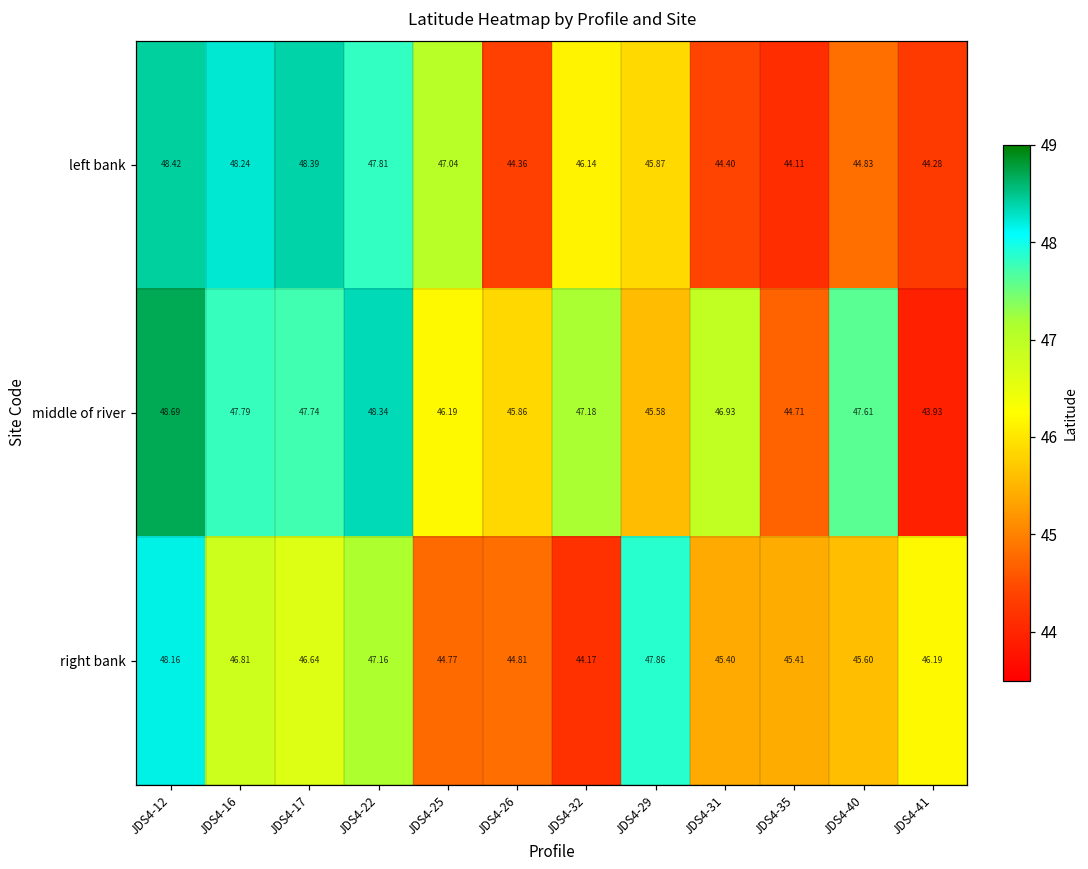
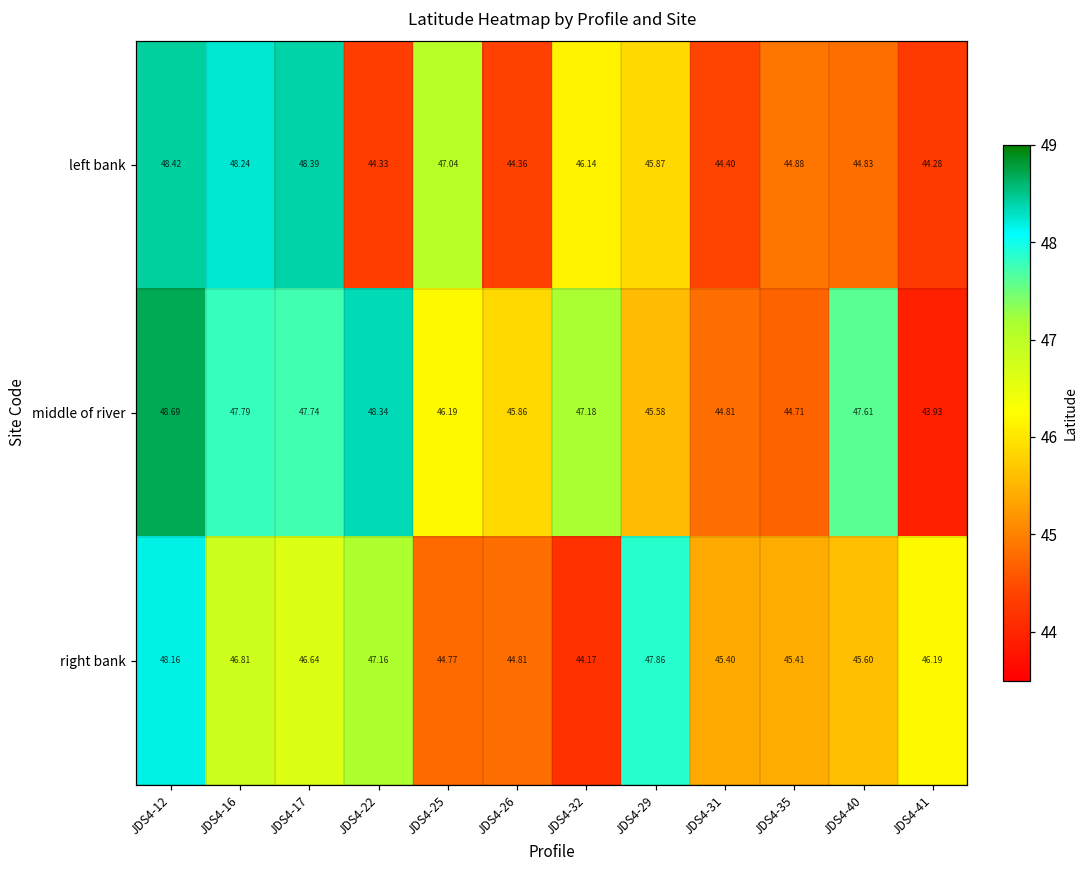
  {
    "left bank": {
      "JDS4-12": 48.42,
      "JDS4-16": 48.24,
      "JDS4-17": 48.39,
-     "JDS4-22": 47.81,
+     "JDS4-22": 44.33,
      "JDS4-25": 47.04,
      "JDS4-26": 44.36,
      "JDS4-32": 46.14,
      "JDS4-29": 45.87,
      "JDS4-31": 44.40,
-     "JDS4-35": 44.11,
+     "JDS4-35": 44.88,
      "JDS4-40": 44.83,
      "JDS4-41": 44.28
    },
    "middle of river": {
      "JDS4-12": 48.69,
      "JDS4-16": 47.79,
      "JDS4-17": 47.74,
      "JDS4-22": 48.34,
      "JDS4-25": 46.19,
      "JDS4-26": 45.86,
      "JDS4-32": 47.18,
      "JDS4-29": 45.58,
-     "JDS4-31": 46.93,
+     "JDS4-31": 44.81,
      "JDS4-35": 44.71,
      "JDS4-40": 47.61,
      "JDS4-41": 43.93
    },
    "right bank": {
      "JDS4-12": 48.16,
      "JDS4-16": 46.81,
      "JDS4-17": 46.64,
      "JDS4-22": 47.16,
      "JDS4-25": 44.77,
      "JDS4-26": 44.81,
      "JDS4-32": 44.17,
      "JDS4-29": 47.86,
      "JDS4-31": 45.40,
      "JDS4-35": 45.41,
      "JDS4-40": 45.60,
      "JDS4-41": 46.19
    }
  }
